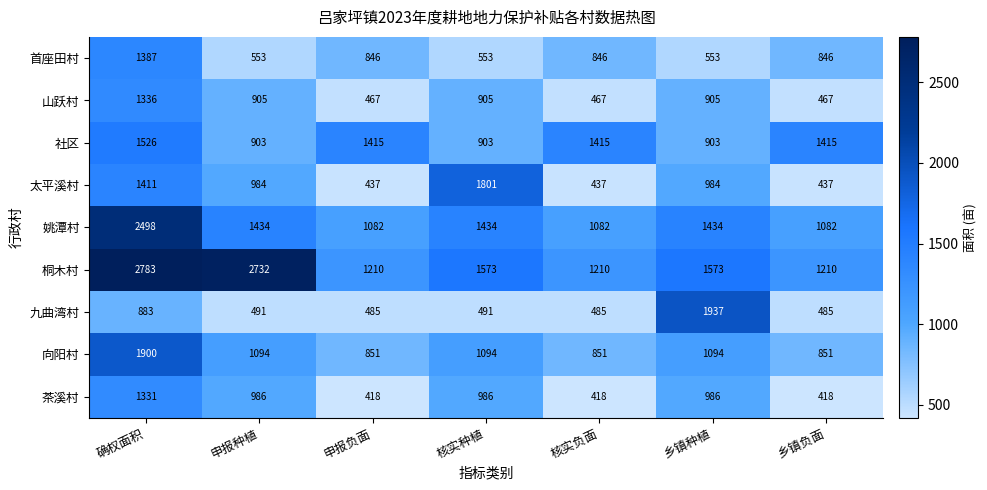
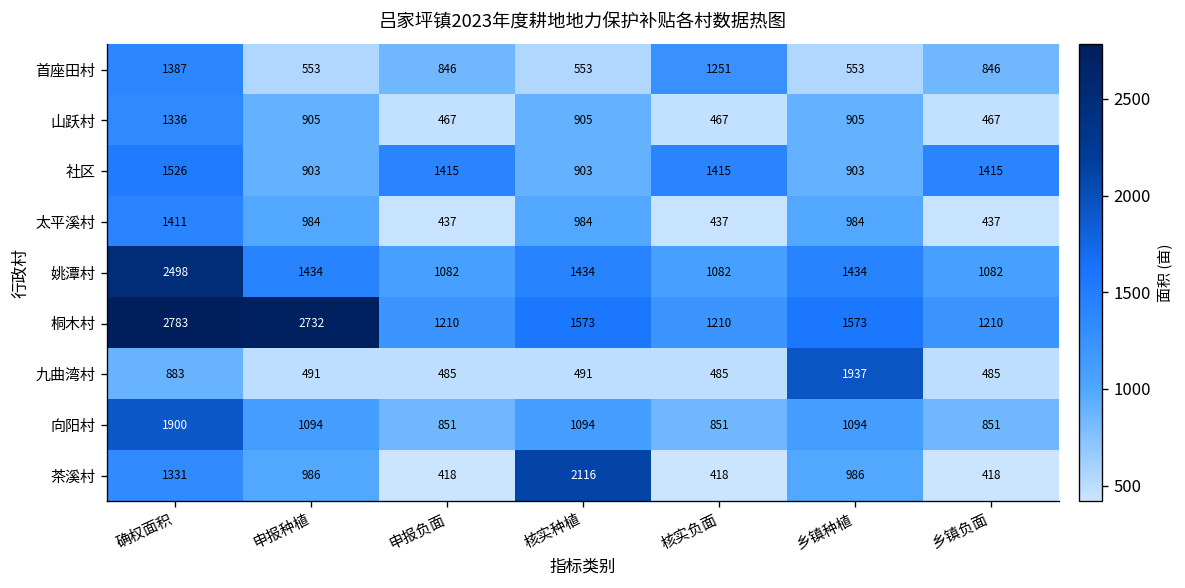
  {
    "首座田村": {
      "确权面积": 1387,
      "申报种植": 553,
      "申报负面": 846,
      "核实种植": 553,
-     "核实负面": 846,
+     "核实负面": 1251,
      "乡镇种植": 553,
      "乡镇负面": 846
    },
    "山跃村": {
      "确权面积": 1336,
      "申报种植": 905,
      "申报负面": 467,
      "核实种植": 905,
      "核实负面": 467,
      "乡镇种植": 905,
      "乡镇负面": 467
    },
    "社区": {
      "确权面积": 1526,
      "申报种植": 903,
      "申报负面": 1415,
      "核实种植": 903,
      "核实负面": 1415,
      "乡镇种植": 903,
      "乡镇负面": 1415
    },
    "太平溪村": {
      "确权面积": 1411,
      "申报种植": 984,
      "申报负面": 437,
-     "核实种植": 1801,
+     "核实种植": 984,
      "核实负面": 437,
      "乡镇种植": 984,
      "乡镇负面": 437
    },
    "姚潭村": {
      "确权面积": 2498,
      "申报种植": 1434,
      "申报负面": 1082,
      "核实种植": 1434,
      "核实负面": 1082,
      "乡镇种植": 1434,
      "乡镇负面": 1082
    },
    "桐木村": {
      "确权面积": 2783,
      "申报种植": 2732,
      "申报负面": 1210,
      "核实种植": 1573,
      "核实负面": 1210,
      "乡镇种植": 1573,
      "乡镇负面": 1210
    },
    "九曲湾村": {
      "确权面积": 883,
      "申报种植": 491,
      "申报负面": 485,
      "核实种植": 491,
      "核实负面": 485,
      "乡镇种植": 1937,
      "乡镇负面": 485
    },
    "向阳村": {
      "确权面积": 1900,
      "申报种植": 1094,
      "申报负面": 851,
      "核实种植": 1094,
      "核实负面": 851,
      "乡镇种植": 1094,
      "乡镇负面": 851
    },
    "茶溪村": {
      "确权面积": 1331,
      "申报种植": 986,
      "申报负面": 418,
-     "核实种植": 986,
+     "核实种植": 2116,
      "核实负面": 418,
      "乡镇种植": 986,
      "乡镇负面": 418
    }
  }
